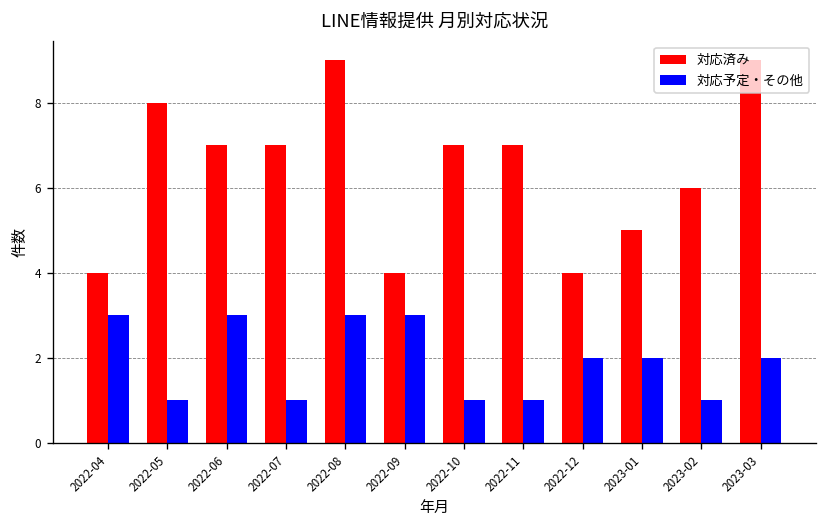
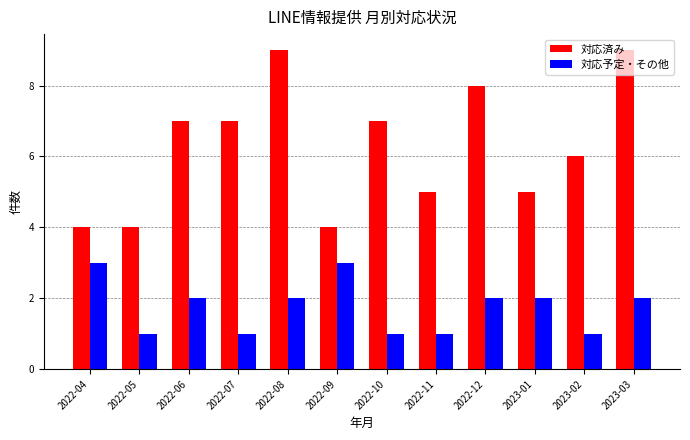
  {
    "対応済み": {
      "2022-04": 4,
-     "2022-05": 8,
+     "2022-05": 4,
      "2022-06": 7,
      "2022-07": 7,
      "2022-08": 9,
      "2022-09": 4,
      "2022-10": 7,
-     "2022-11": 7,
-     "2022-12": 4,
+     "2022-11": 5,
+     "2022-12": 8,
      "2023-01": 5,
      "2023-02": 6
    },
    "対応予定・その他": {
      "2022-04": 3,
      "2022-05": 1,
-     "2022-06": 3,
+     "2022-06": 2,
      "2022-07": 1,
-     "2022-08": 3,
+     "2022-08": 2,
      "2022-09": 3,
      "2022-10": 1,
      "2022-11": 1,
      "2022-12": 2,
      "2023-01": 2,
      "2023-02": 1,
      "2023-03": 2
    }
  }
